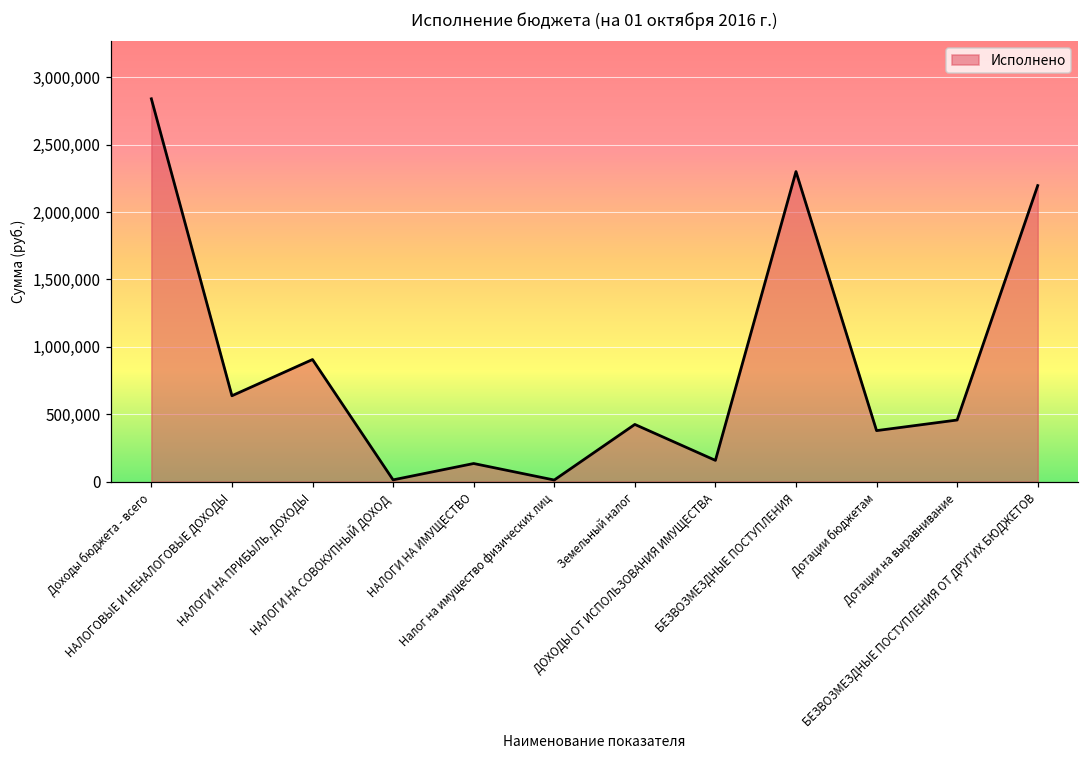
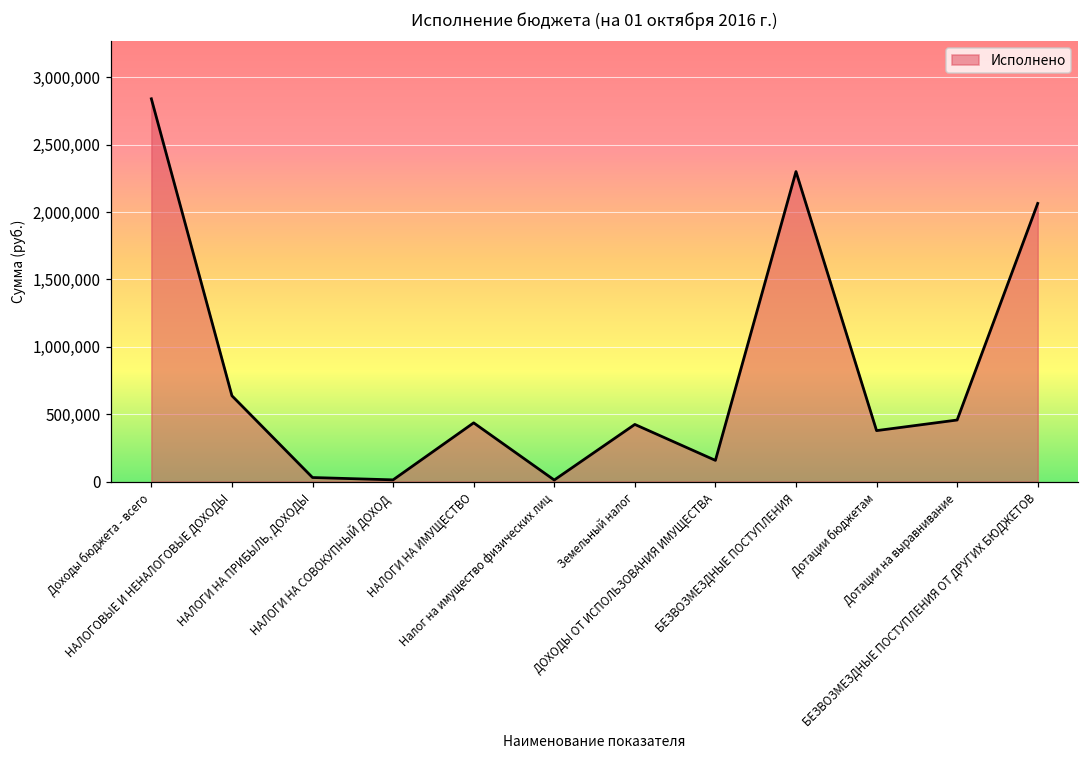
  {
    "Доходы бюджета - всего": "2,840,000",
    "НАЛОГОВЫЕ И НЕНАЛОГОВЫЕ ДОХОДЫ": "640,000",
-   "НАЛОГИ НА ПРИБЫЛЬ, ДОХОДЫ": "910,000",
+   "НАЛОГИ НА ПРИБЫЛЬ, ДОХОДЫ": "30,000",
    "НАЛОГИ НА СОВОКУПНЫЙ ДОХОД": "10,000",
-   "НАЛОГИ НА ИМУЩЕСТВО": "130,000",
+   "НАЛОГИ НА ИМУЩЕСТВО": "440,000",
    "Налог на имущество физических лиц": "10,000",
    "Земельный налог": "420,000",
    "ДОХОДЫ ОТ ИСПОЛЬЗОВАНИЯ ИМУЩЕСТВА": "160,000",
    "БЕЗВОЗМЕЗДНЫЕ ПОСТУПЛЕНИЯ": "2,300,000",
    "Дотации бюджетам": "380,000",
    "Дотации на выравнивание": "460,000",
-   "БЕЗВОЗМЕЗДНЫЕ ПОСТУПЛЕНИЯ ОТ ДРУГИХ БЮДЖЕТОВ": "2,200,000"
+   "БЕЗВОЗМЕЗДНЫЕ ПОСТУПЛЕНИЯ ОТ ДРУГИХ БЮДЖЕТОВ": "2,060,000"
  }
